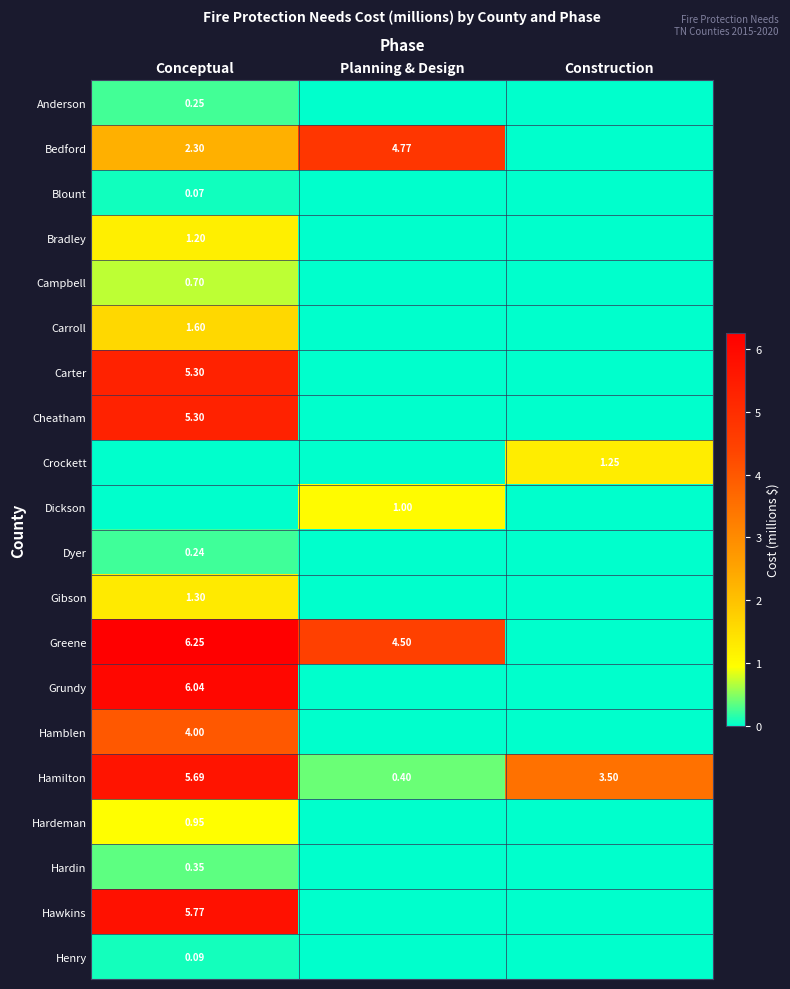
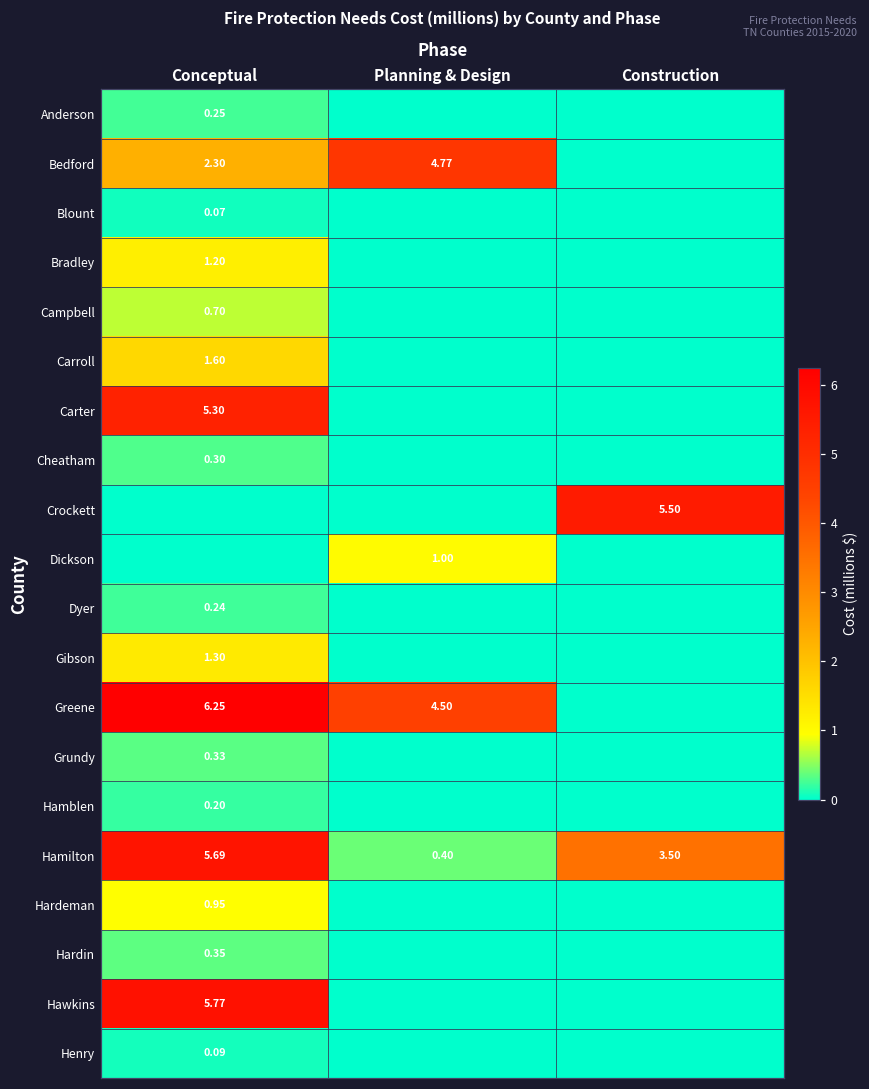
  {
    "Anderson": {
      "Conceptual": 0.25
    },
    "Bedford": {
      "Conceptual": 2.30,
      "Planning & Design": 4.77
    },
    "Blount": {
      "Conceptual": 0.07
    },
    "Bradley": {
      "Conceptual": 1.20
    },
    "Campbell": {
      "Conceptual": 0.70
    },
    "Carroll": {
      "Conceptual": 1.60
    },
    "Carter": {
      "Conceptual": 5.30
    },
    "Cheatham": {
-     "Conceptual": 5.30
+     "Conceptual": 0.30
    },
    "Crockett": {
-     "Construction": 1.25
+     "Construction": 5.50
    },
    "Dickson": {
      "Planning & Design": 1.00
    },
    "Dyer": {
      "Conceptual": 0.24
    },
    "Gibson": {
      "Conceptual": 1.30
    },
    "Greene": {
      "Conceptual": 6.25,
      "Planning & Design": 4.50
    },
    "Grundy": {
-     "Conceptual": 6.04
+     "Conceptual": 0.33
    },
    "Hamblen": {
-     "Conceptual": 4.00
+     "Conceptual": 0.20
    },
    "Hamilton": {
      "Conceptual": 5.69,
      "Planning & Design": 0.40,
      "Construction": 3.50
    },
    "Hardeman": {
      "Conceptual": 0.95
    },
    "Hardin": {
      "Conceptual": 0.35
    },
    "Hawkins": {
      "Conceptual": 5.77
    },
    "Henry": {
      "Conceptual": 0.09
    }
  }
